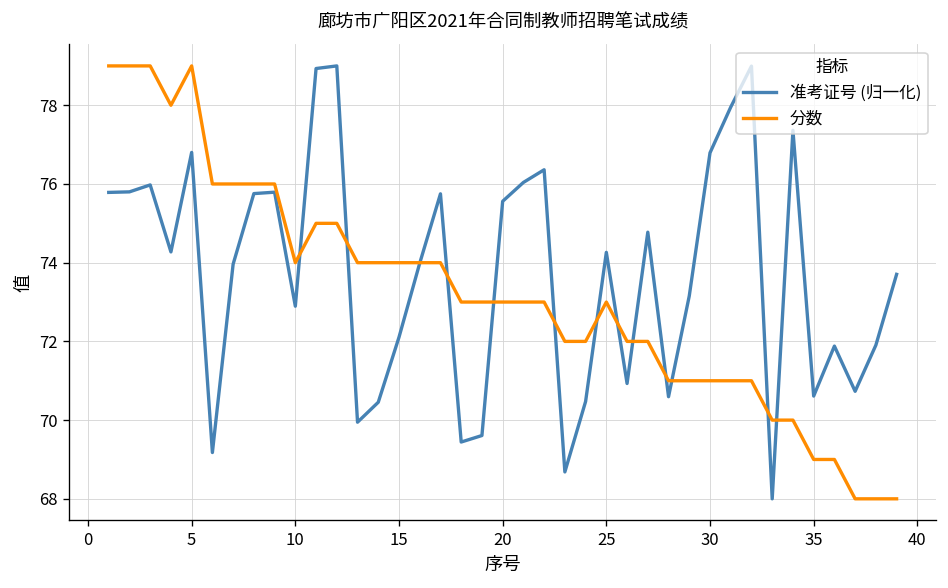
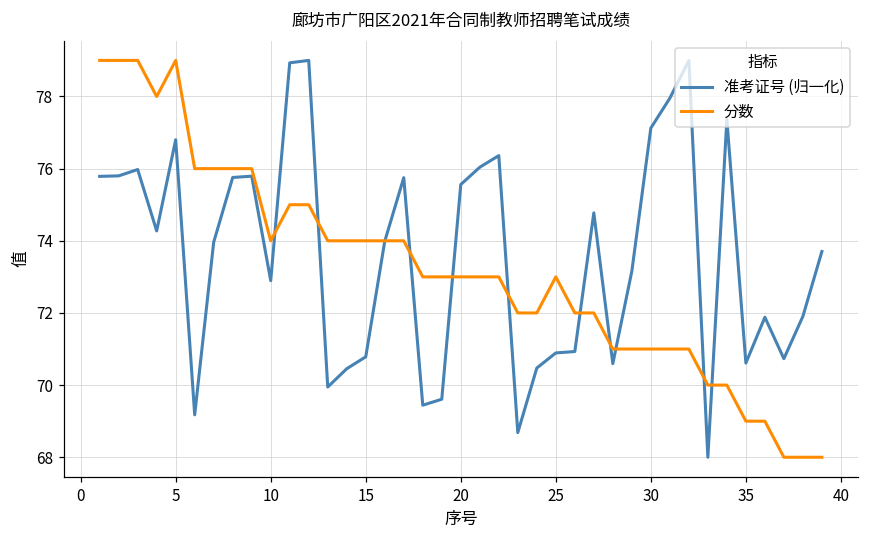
  {
    "准考证号 (归一化)": {
      "5": 76.8,
      "10": 72.9,
-     "15": 72.1,
+     "15": 70.8,
      "20": 75.6,
-     "25": 74.3,
-     "30": 76.8,
+     "25": 70.9,
+     "30": 77.1,
      "35": 70.6
    },
    "分数": {
      "5": 79.0,
      "10": 74.0,
      "15": 74.0,
      "20": 73.0,
      "25": 73.0,
      "30": 71.0,
      "35": 69.0
    }
  }
